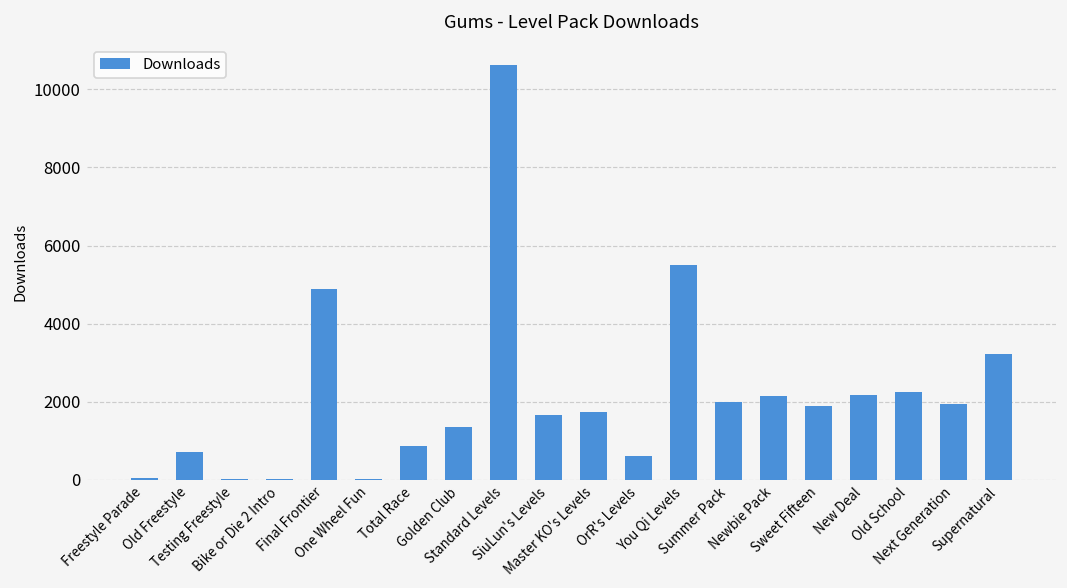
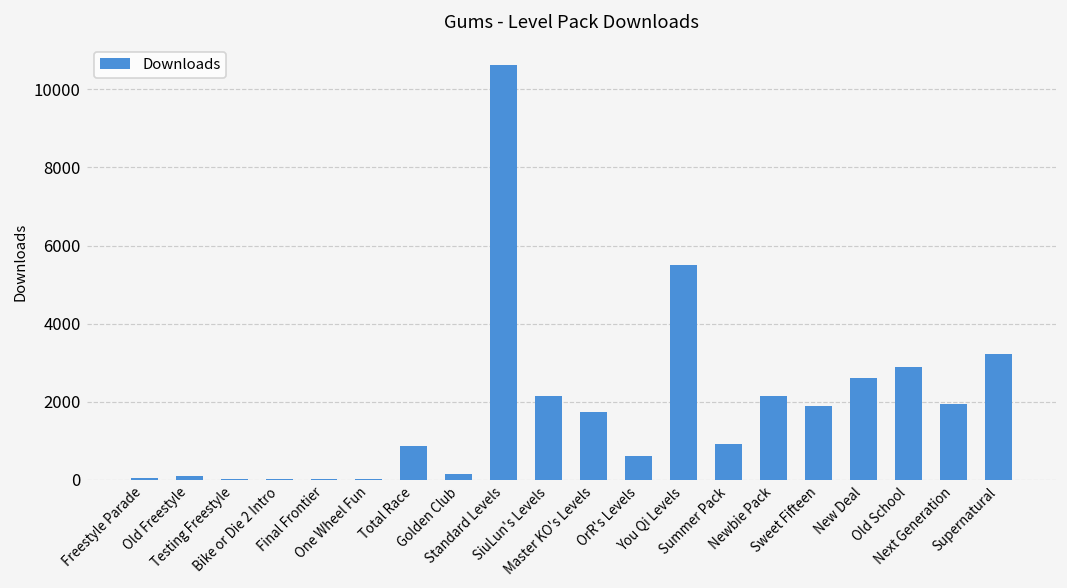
  {
-   "Old Freestyle": 700,
-   "Final Frontier": 4900,
+   "Old Freestyle": 100,
+   "Final Frontier": 0,
    "Total Race": 900,
-   "Golden Club": 1300,
+   "Golden Club": 100,
    "Standard Levels": 10600,
-   "SiuLun's Levels": 1700,
+   "SiuLun's Levels": 2100,
    "Master KO's Levels": 1700,
    "OrR's Levels": 600,
    "You Qi Levels": 5500,
-   "Summer Pack": 2000,
+   "Summer Pack": 900,
    "Newbie Pack": 2100,
    "Sweet Fifteen": 1900,
-   "New Deal": 2200,
-   "Old School": 2200,
+   "New Deal": 2600,
+   "Old School": 2900,
    "Next Generation": 1900,
    "Supernatural": 3200
  }
